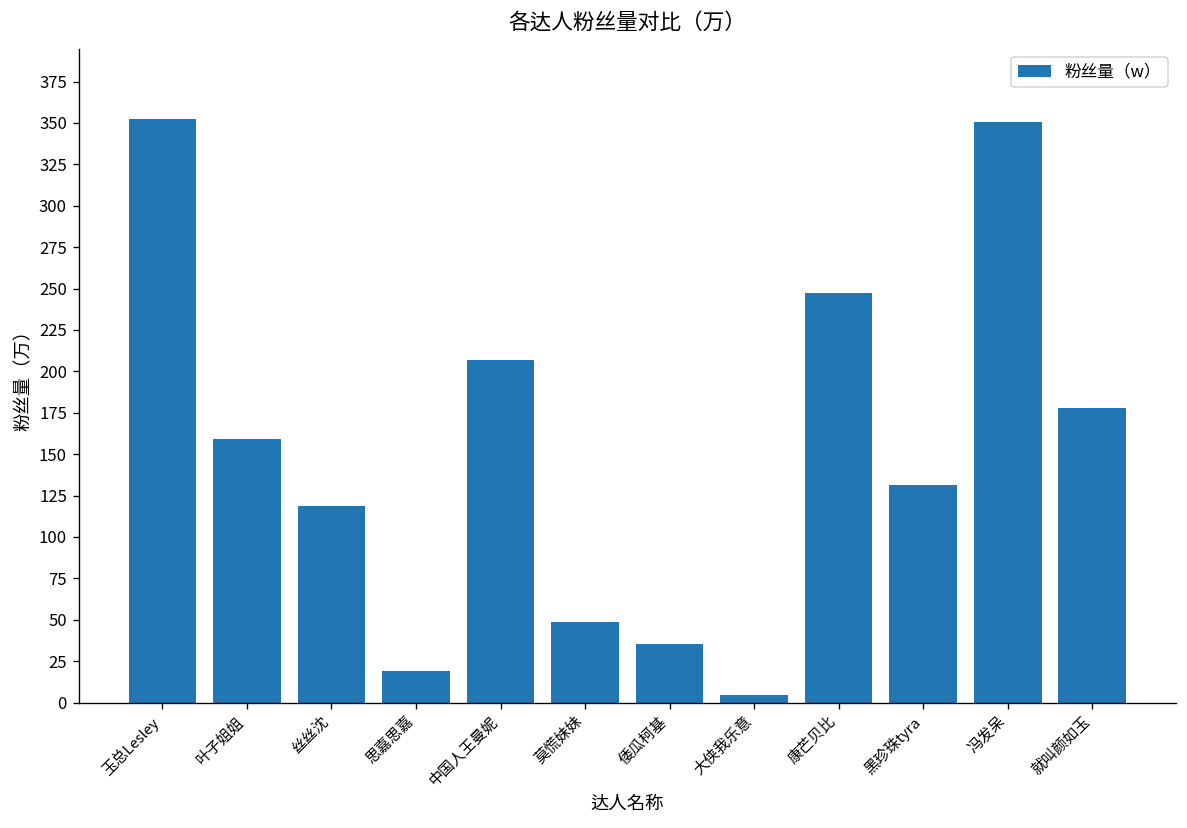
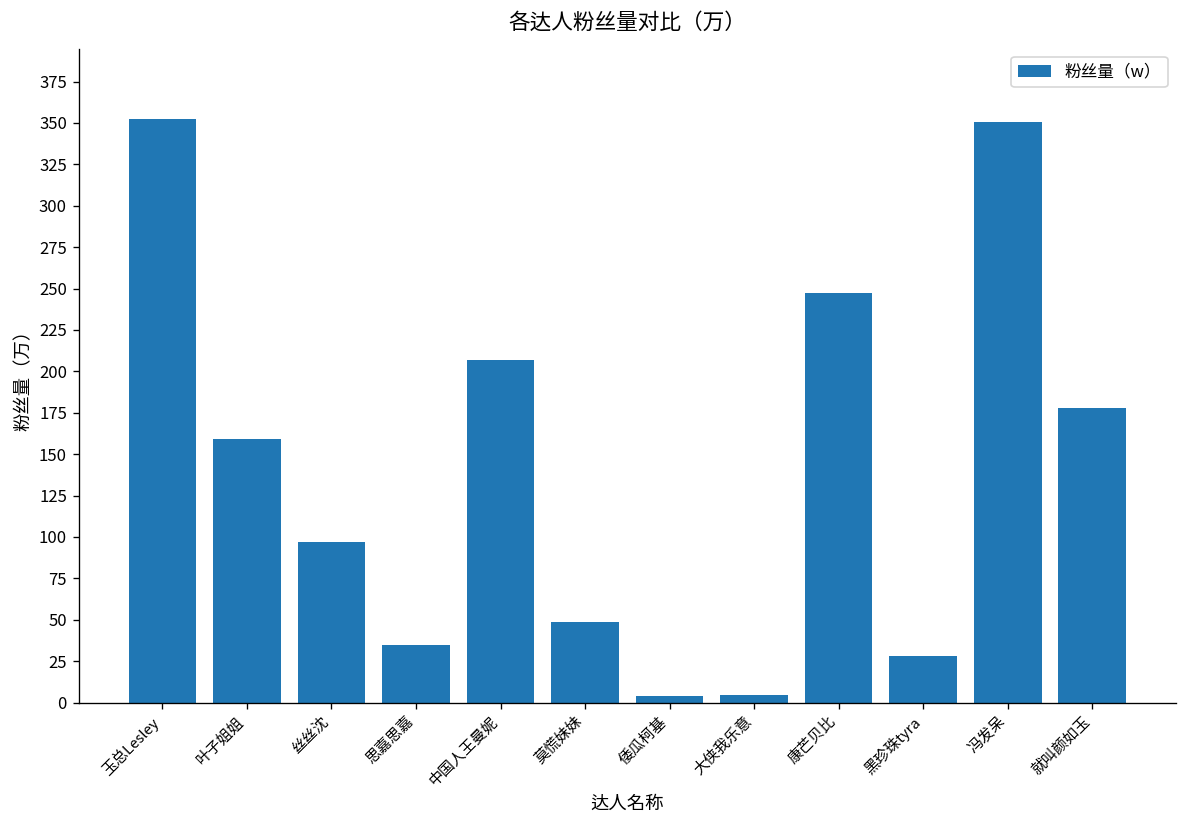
  {
    "玉总Lesley": 353,
    "叶子姐姐": 159,
-   "丝丝沈": 119,
-   "思嘉思嘉": 19,
+   "丝丝沈": 97,
+   "思嘉思嘉": 35,
    "中国人王曼妮": 207,
    "莫慌妹妹": 49,
-   "倭瓜柯基": 36,
+   "倭瓜柯基": 4,
    "大侠我乐意": 5,
    "康芒贝比": 248,
-   "黑珍珠tyra": 132,
+   "黑珍珠tyra": 28,
    "冯发呆": 351,
    "就叫颜如玉": 178
  }
